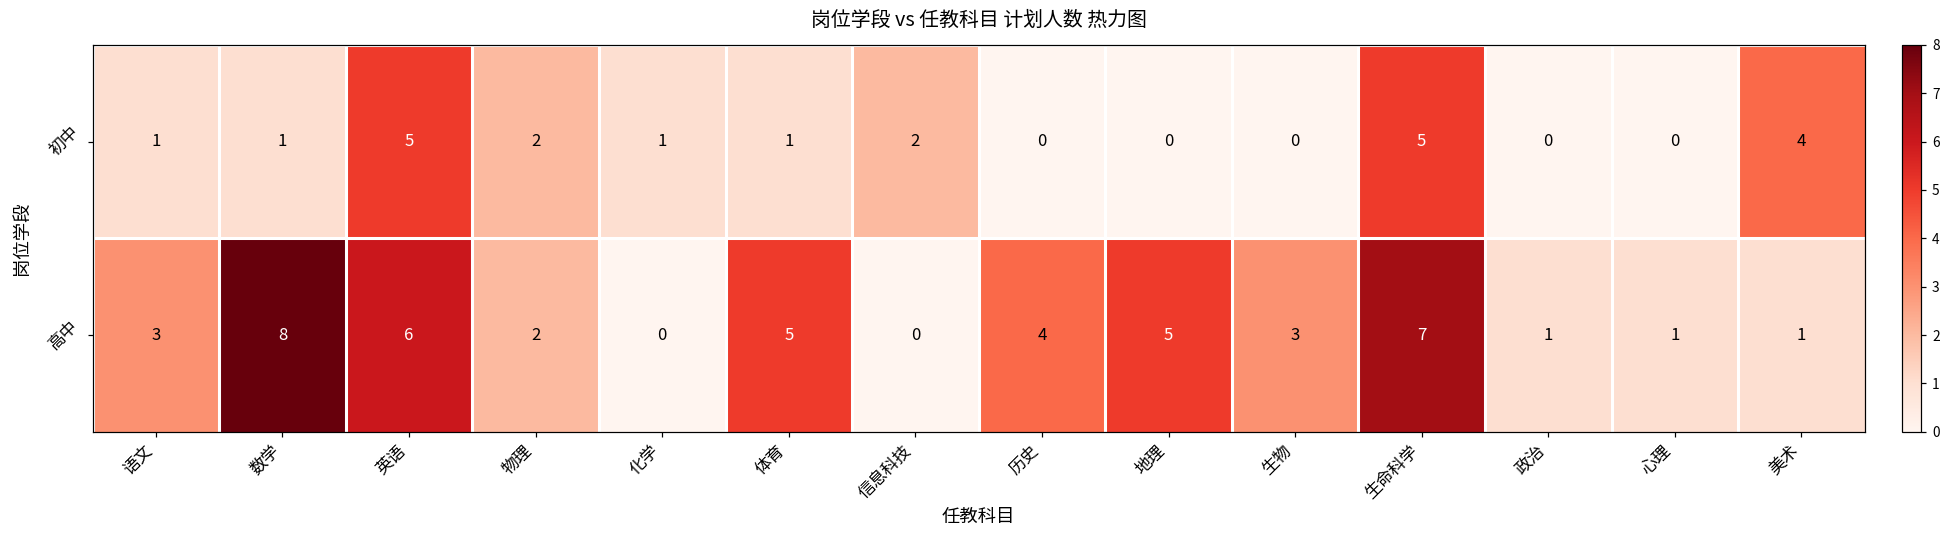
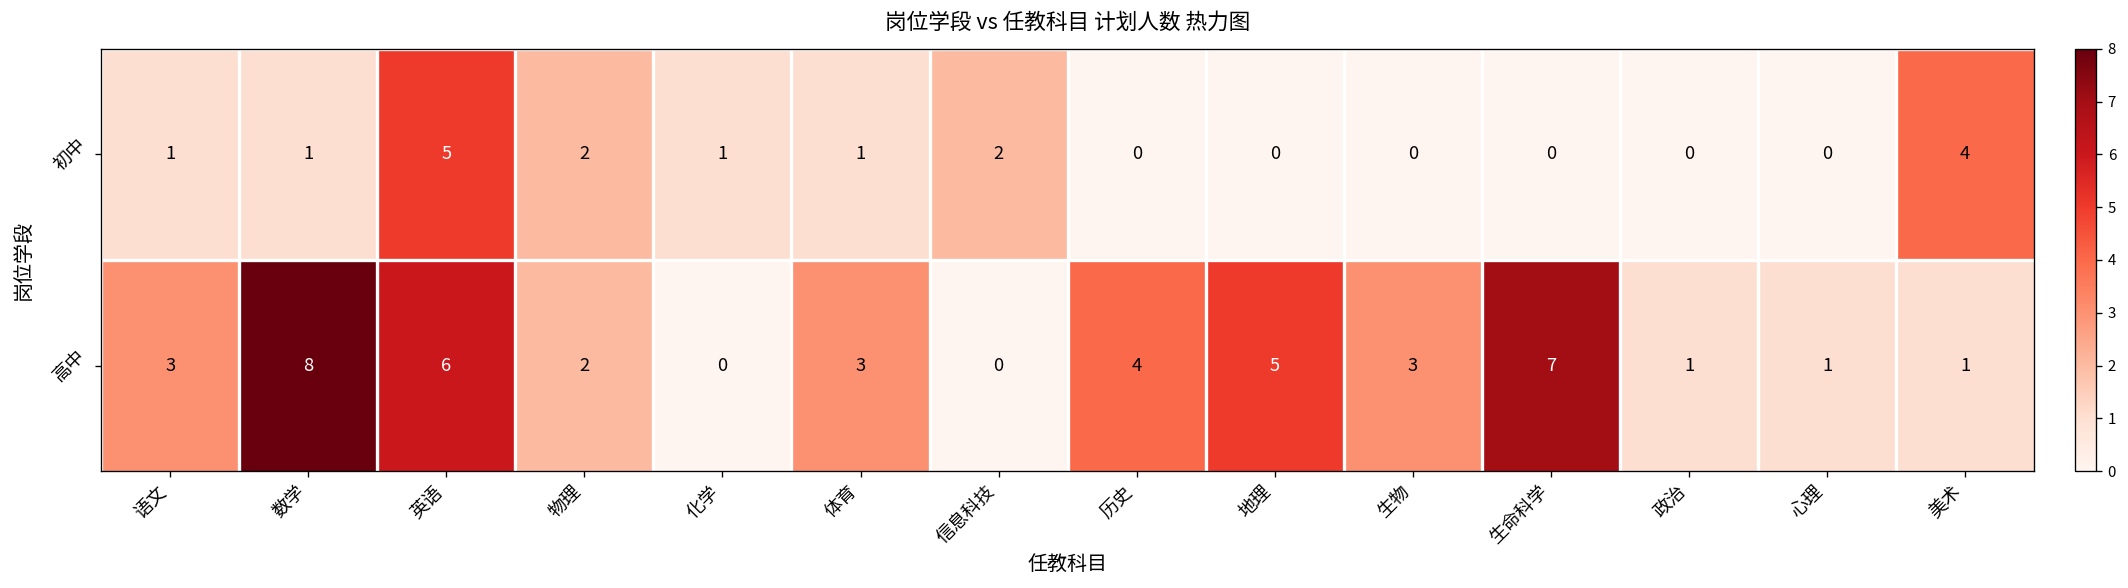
  {
    "初中": {
      "语文": 1,
      "数学": 1,
      "英语": 5,
      "物理": 2,
      "化学": 1,
      "体育": 1,
      "信息科技": 2,
      "历史": 0,
      "地理": 0,
      "生物": 0,
-     "生命科学": 5,
+     "生命科学": 0,
      "政治": 0,
      "心理": 0,
      "美术": 4
    },
    "高中": {
      "语文": 3,
      "数学": 8,
      "英语": 6,
      "物理": 2,
      "化学": 0,
-     "体育": 5,
+     "体育": 3,
      "信息科技": 0,
      "历史": 4,
      "地理": 5,
      "生物": 3,
      "生命科学": 7,
      "政治": 1,
      "心理": 1,
      "美术": 1
    }
  }
